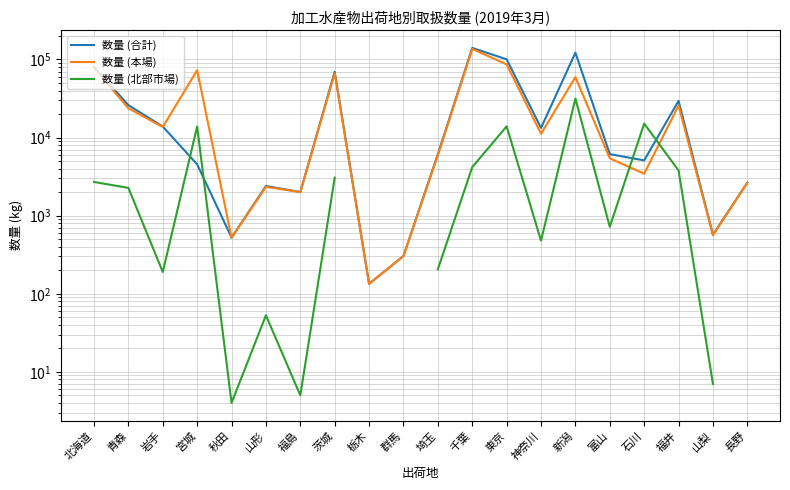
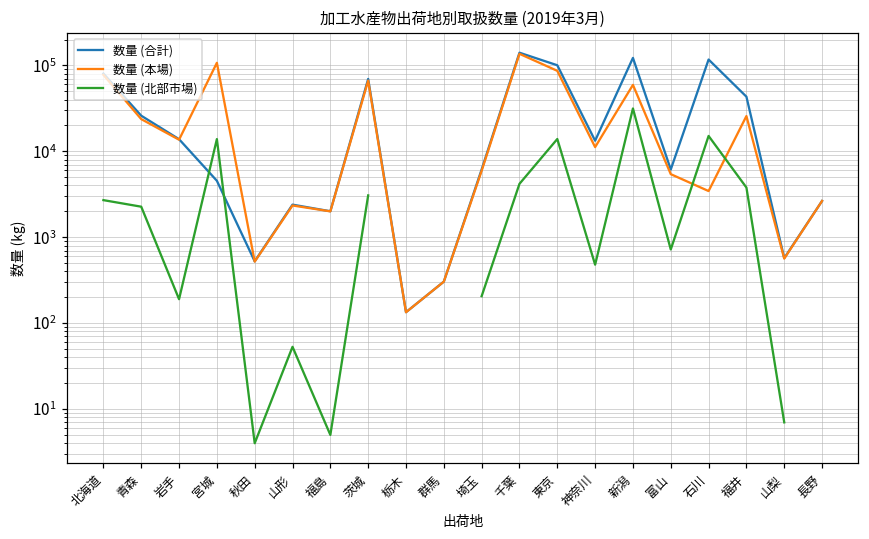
  {
    "数量 (合計)": {
      "青森": 26000,
      "宮城": 5000,
      "東京": 100000,
      "神奈川": 13000,
      "新潟": 120000,
      "富山": 6000,
-     "石川": 5000,
-     "福井": 29000
+     "石川": 120000,
+     "福井": 40000
    },
    "数量 (本場)": {
      "青森": 24000,
-     "宮城": 70000,
+     "宮城": 110000,
      "東京": 90000,
      "神奈川": 11000,
      "新潟": 60000,
      "富山": 5000,
      "石川": 3000,
      "福井": 26000
    },
    "数量 (北部市場)": {
      "北海道": 2700,
      "青森": 2300,
      "岩手": 190,
      "宮城": 14000,
      "秋田": 4,
      "山形": 50,
      "福島": 5,
      "茨城": 3100,
      "埼玉": 210,
      "千葉": 4000,
      "東京": 14000,
      "神奈川": 500,
      "新潟": 32000,
      "富山": 700,
      "石川": 15000,
      "福井": 4000,
      "山梨": 7
    }
  }
